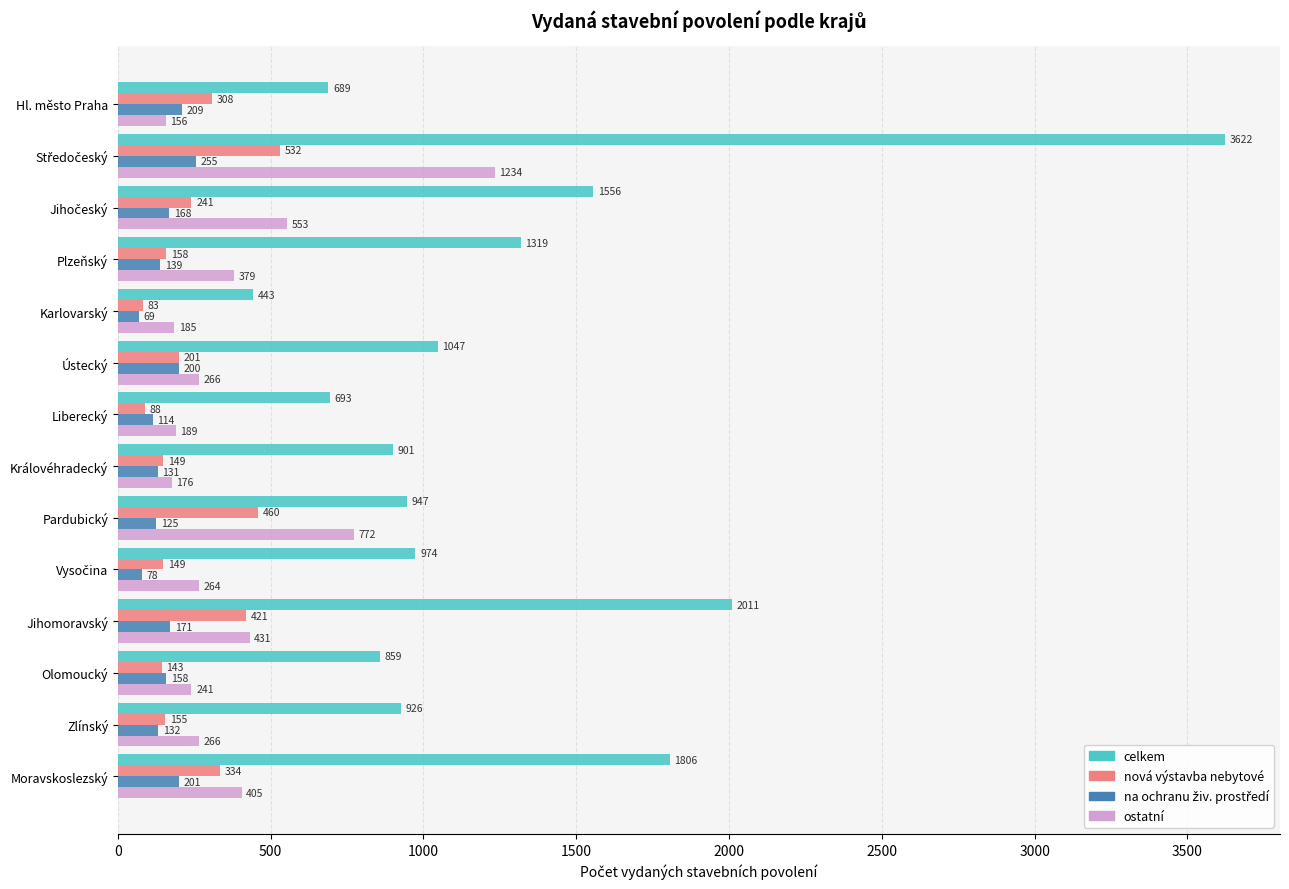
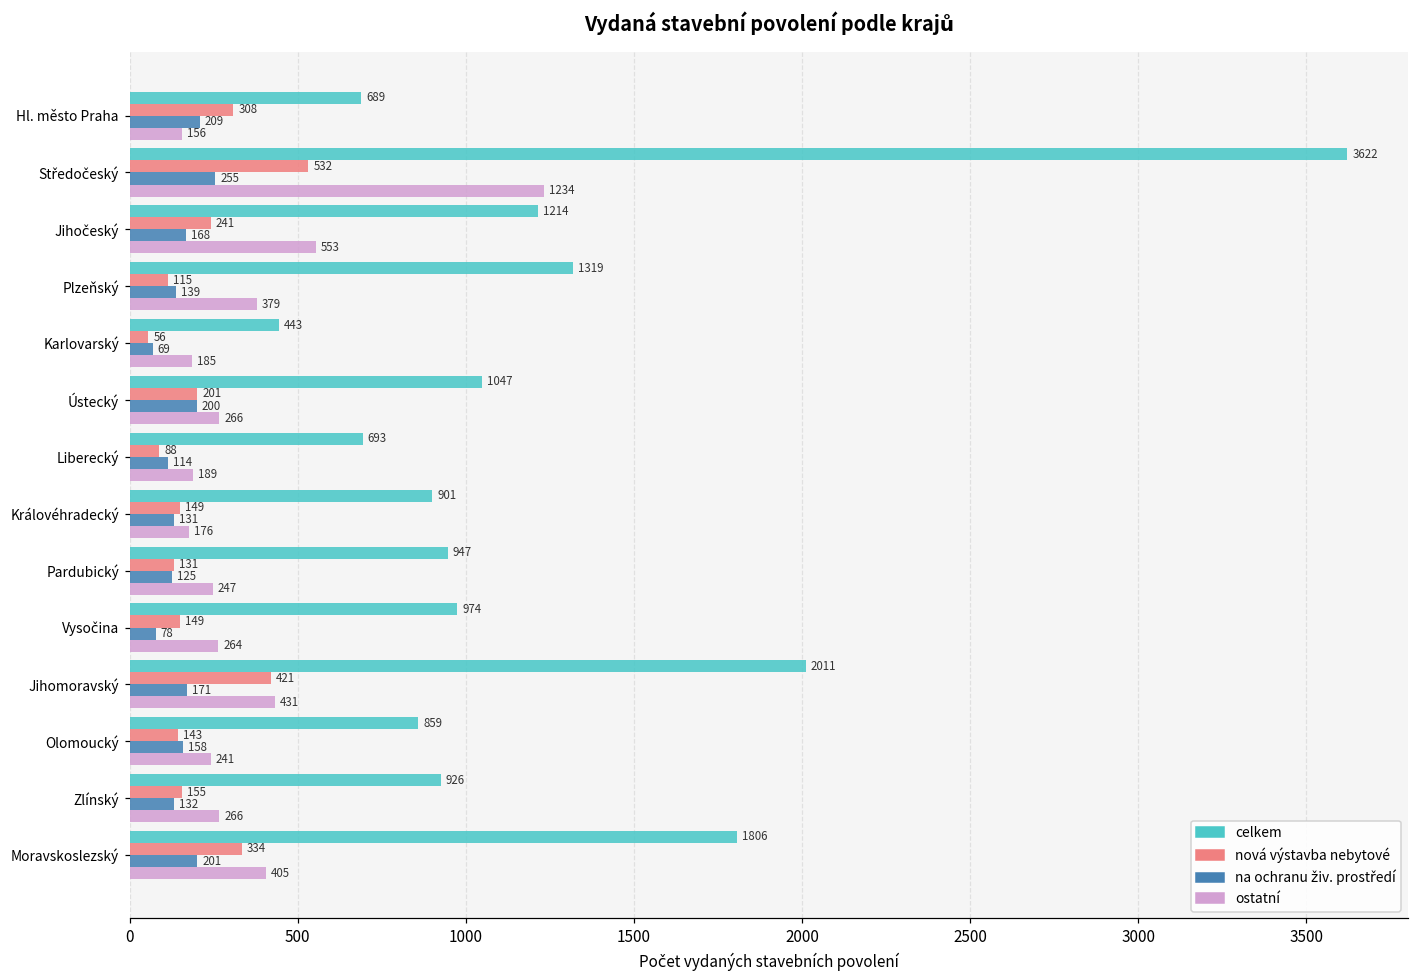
  {
    "celkem": {
      "Hl. město Praha": 689,
      "Středočeský": 3622,
-     "Jihočeský": 1556,
+     "Jihočeský": 1214,
      "Plzeňský": 1319,
      "Karlovarský": 443,
      "Ústecký": 1047,
      "Liberecký": 693,
      "Královéhradecký": 901,
      "Pardubický": 947,
      "Vysočina": 974,
      "Jihomoravský": 2011,
      "Olomoucký": 859,
      "Zlínský": 926,
      "Moravskoslezský": 1806
    },
    "nová výstavba nebytové": {
      "Hl. město Praha": 308,
      "Středočeský": 532,
      "Jihočeský": 241,
-     "Plzeňský": 158,
-     "Karlovarský": 83,
+     "Plzeňský": 115,
+     "Karlovarský": 56,
      "Ústecký": 201,
      "Liberecký": 88,
      "Královéhradecký": 149,
-     "Pardubický": 460,
+     "Pardubický": 131,
      "Vysočina": 149,
      "Jihomoravský": 421,
      "Olomoucký": 143,
      "Zlínský": 155,
      "Moravskoslezský": 334
    },
    "na ochranu živ. prostředí": {
      "Hl. město Praha": 209,
      "Středočeský": 255,
      "Jihočeský": 168,
      "Plzeňský": 139,
      "Karlovarský": 69,
      "Ústecký": 200,
      "Liberecký": 114,
      "Královéhradecký": 131,
      "Pardubický": 125,
      "Vysočina": 78,
      "Jihomoravský": 171,
      "Olomoucký": 158,
      "Zlínský": 132,
      "Moravskoslezský": 201
    },
    "ostatní": {
      "Hl. město Praha": 156,
      "Středočeský": 1234,
      "Jihočeský": 553,
      "Plzeňský": 379,
      "Karlovarský": 185,
      "Ústecký": 266,
      "Liberecký": 189,
      "Královéhradecký": 176,
-     "Pardubický": 772,
+     "Pardubický": 247,
      "Vysočina": 264,
      "Jihomoravský": 431,
      "Olomoucký": 241,
      "Zlínský": 266,
      "Moravskoslezský": 405
    }
  }
